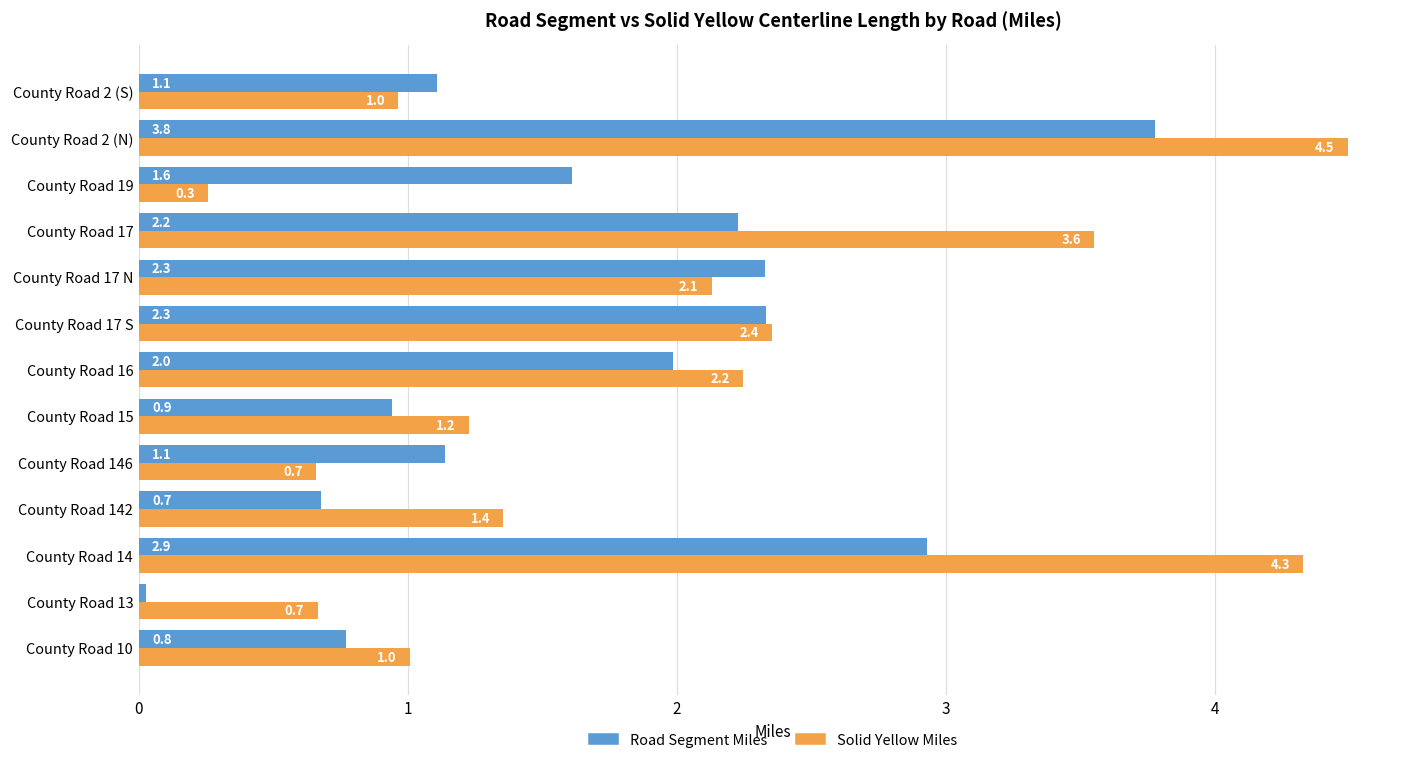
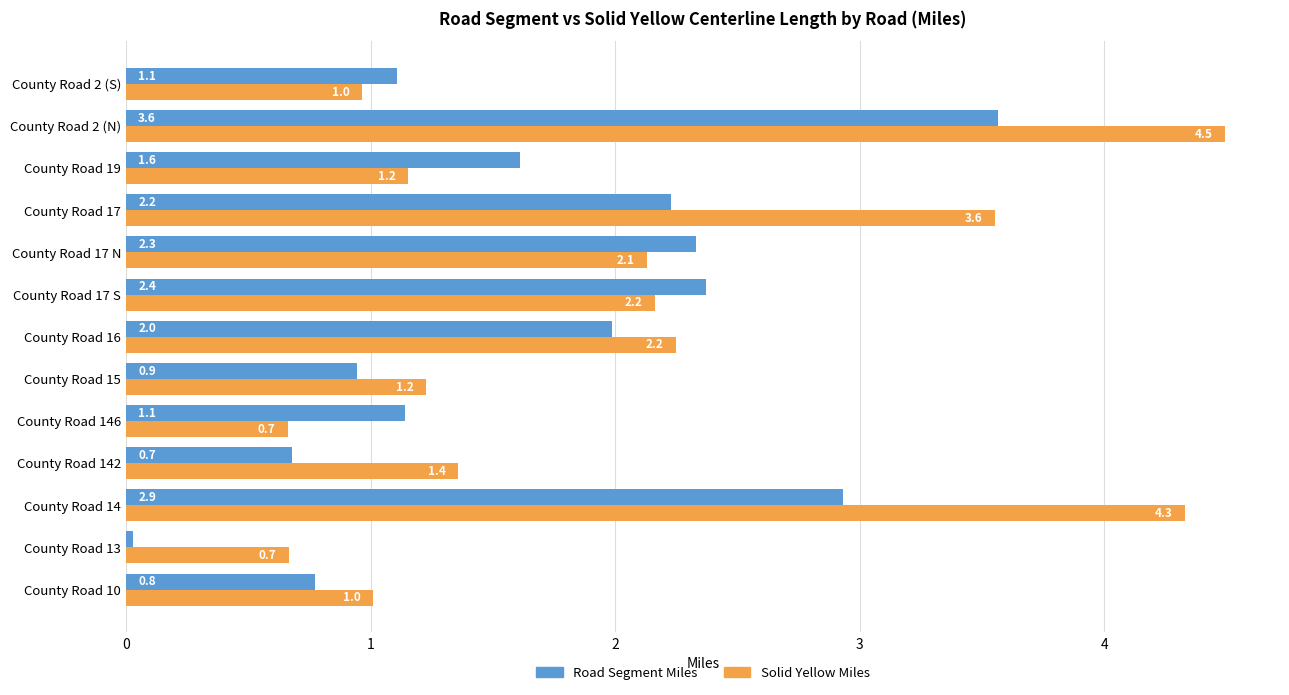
  {
    "Road Segment Miles": {
      "County Road 2 (S)": 1.1,
-     "County Road 2 (N)": 3.8,
+     "County Road 2 (N)": 3.6,
      "County Road 19": 1.6,
      "County Road 17": 2.2,
      "County Road 17 N": 2.3,
-     "County Road 17 S": 2.3,
+     "County Road 17 S": 2.4,
      "County Road 16": 2.0,
      "County Road 15": 0.9,
      "County Road 146": 1.1,
      "County Road 142": 0.7,
      "County Road 14": 2.9,
      "County Road 10": 0.8
    },
    "Solid Yellow Miles": {
      "County Road 2 (S)": 1.0,
      "County Road 2 (N)": 4.5,
-     "County Road 19": 0.3,
+     "County Road 19": 1.2,
      "County Road 17": 3.6,
      "County Road 17 N": 2.1,
-     "County Road 17 S": 2.4,
+     "County Road 17 S": 2.2,
      "County Road 16": 2.2,
      "County Road 15": 1.2,
      "County Road 146": 0.7,
      "County Road 142": 1.4,
      "County Road 14": 4.3,
      "County Road 13": 0.7,
      "County Road 10": 1.0
    }
  }
